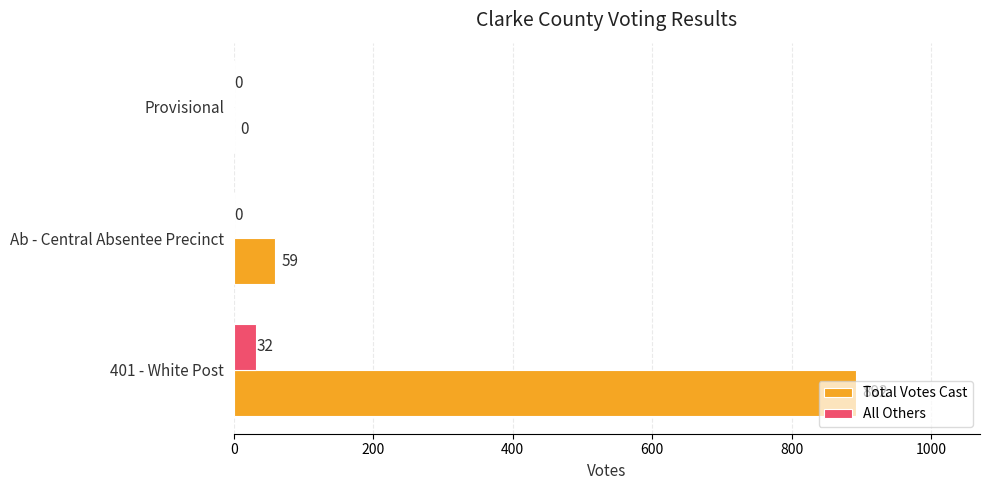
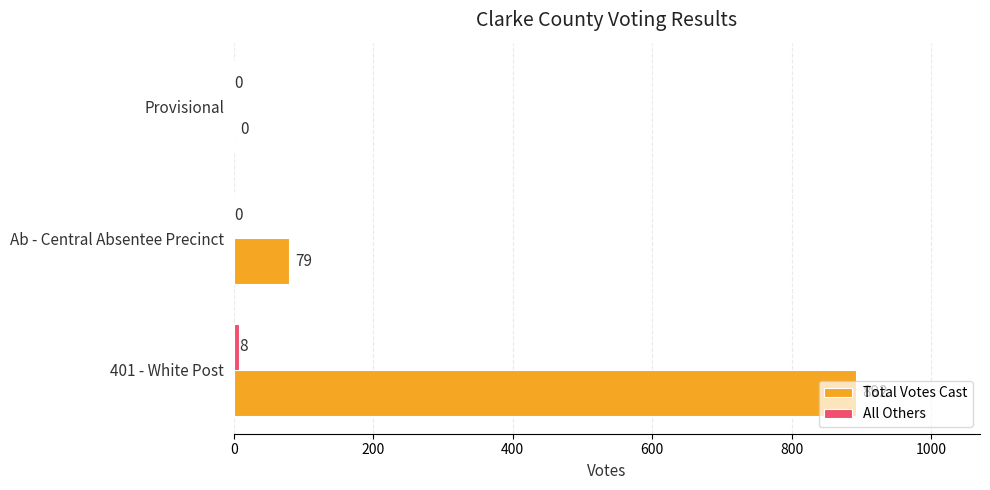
  {
    "Total Votes Cast": {
      "Provisional": 0,
-     "Ab - Central Absentee Precinct": 59
+     "Ab - Central Absentee Precinct": 79
    },
    "All Others": {
      "Provisional": 0,
      "Ab - Central Absentee Precinct": 0,
-     "401 - White Post": 32
+     "401 - White Post": 8
    }
  }
